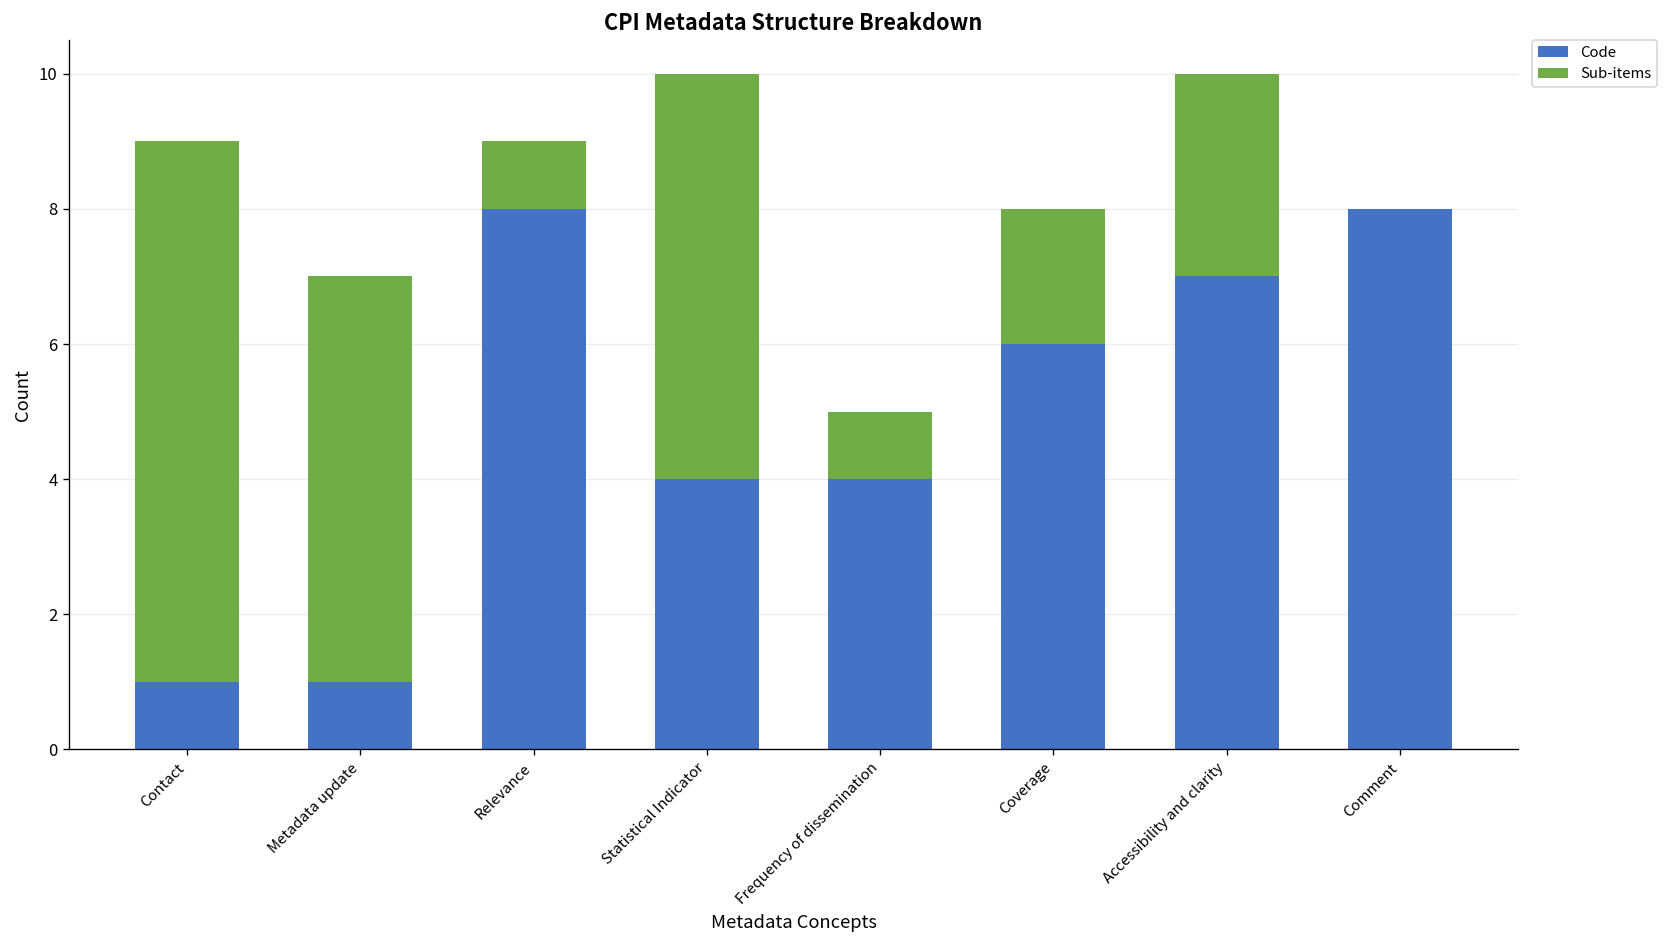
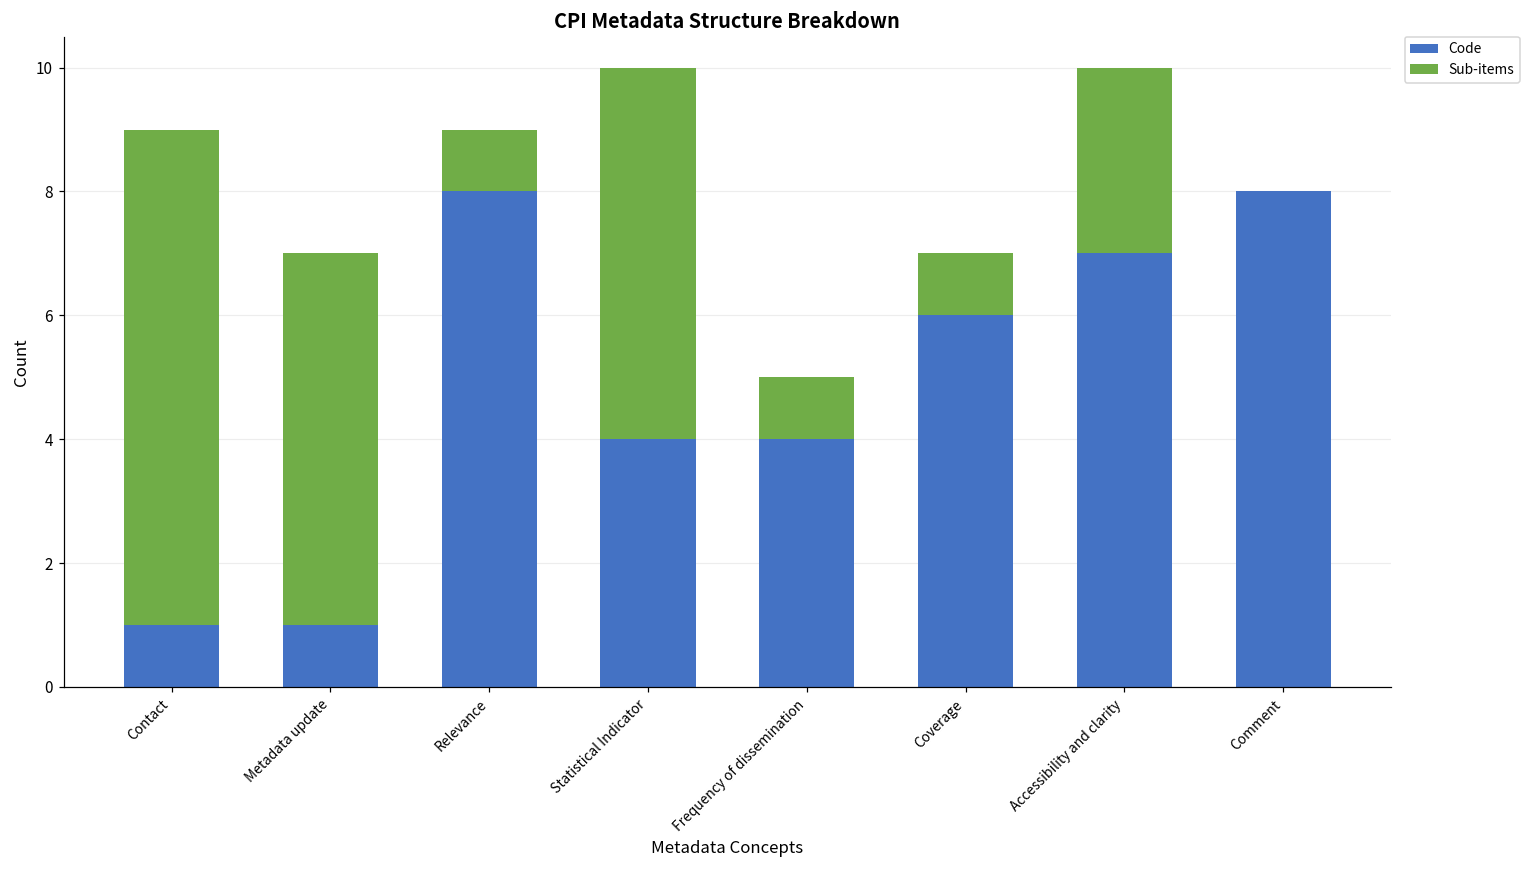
  {
    "Code": {
      "Contact": 1,
      "Metadata update": 1,
      "Relevance": 8,
      "Statistical Indicator": 4,
      "Frequency of dissemination": 4,
      "Coverage": 6,
      "Accessibility and clarity": 7,
      "Comment": 8
    },
    "Sub-items": {
      "Contact": 8,
      "Metadata update": 6,
      "Relevance": 1,
      "Statistical Indicator": 6,
      "Frequency of dissemination": 1,
-     "Coverage": 2,
+     "Coverage": 1,
      "Accessibility and clarity": 3,
      "Comment": 0
    }
  }
